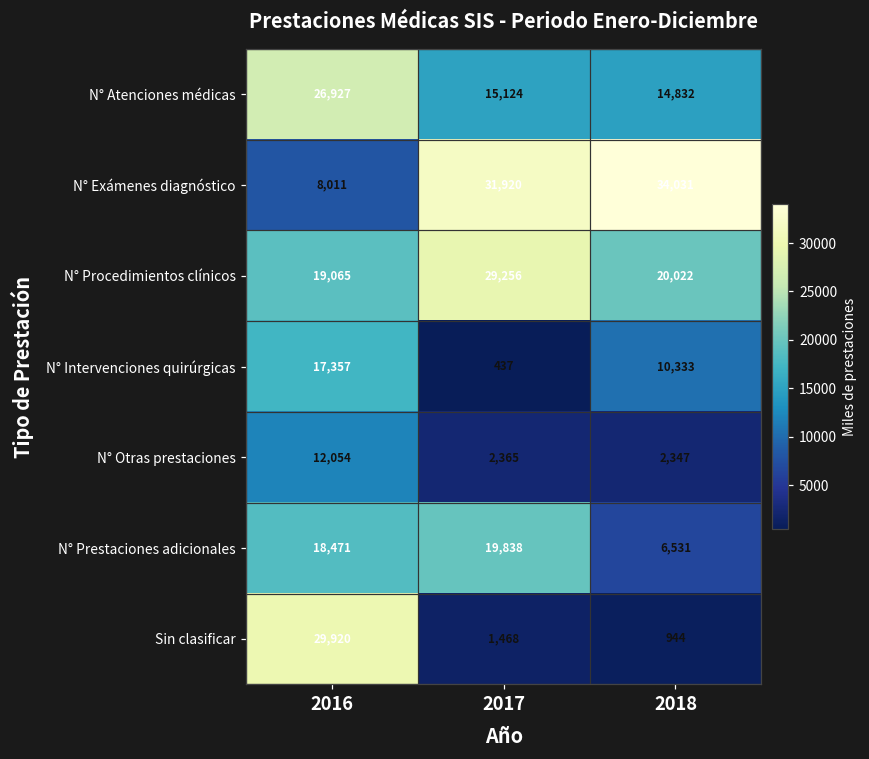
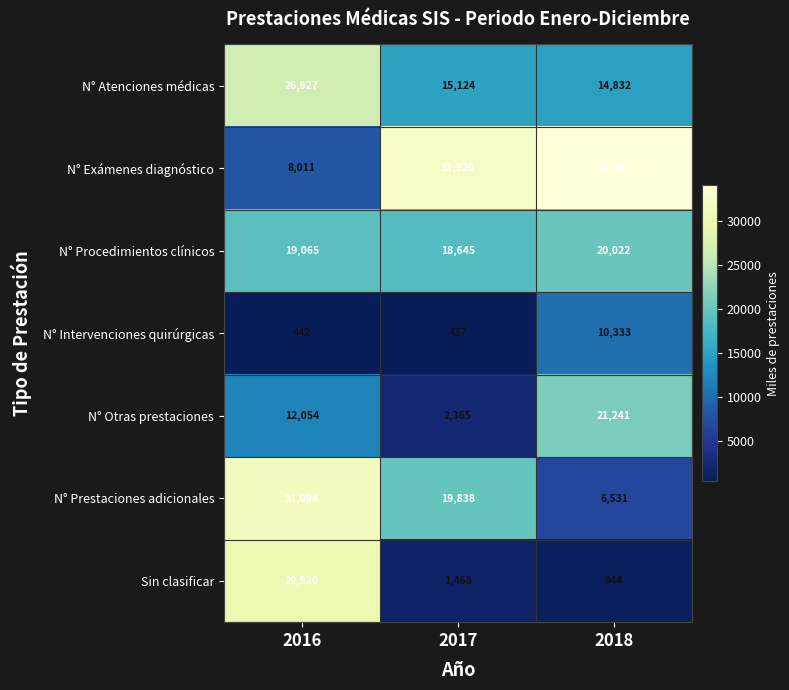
  {
    "N° Atenciones médicas": {
      "2016": "26,927",
      "2017": "15,124",
      "2018": "14,832"
    },
    "N° Exámenes diagnóstico": {
      "2016": "8,011",
      "2017": "31,920"
    },
    "N° Procedimientos clínicos": {
      "2016": "19,065",
-     "2017": "29,256",
+     "2017": "18,645",
      "2018": "20,022"
    },
    "N° Intervenciones quirúrgicas": {
-     "2016": "17,357",
+     "2016": "442",
      "2017": "437",
      "2018": "10,333"
    },
    "N° Otras prestaciones": {
      "2016": "12,054",
      "2017": "2,365",
-     "2018": "2,347"
+     "2018": "21,241"
    },
    "N° Prestaciones adicionales": {
-     "2016": "18,471",
+     "2016": "31,094",
      "2017": "19,838",
      "2018": "6,531"
    },
    "Sin clasificar": {
      "2016": "29,920",
      "2017": "1,468",
      "2018": "944"
    }
  }
